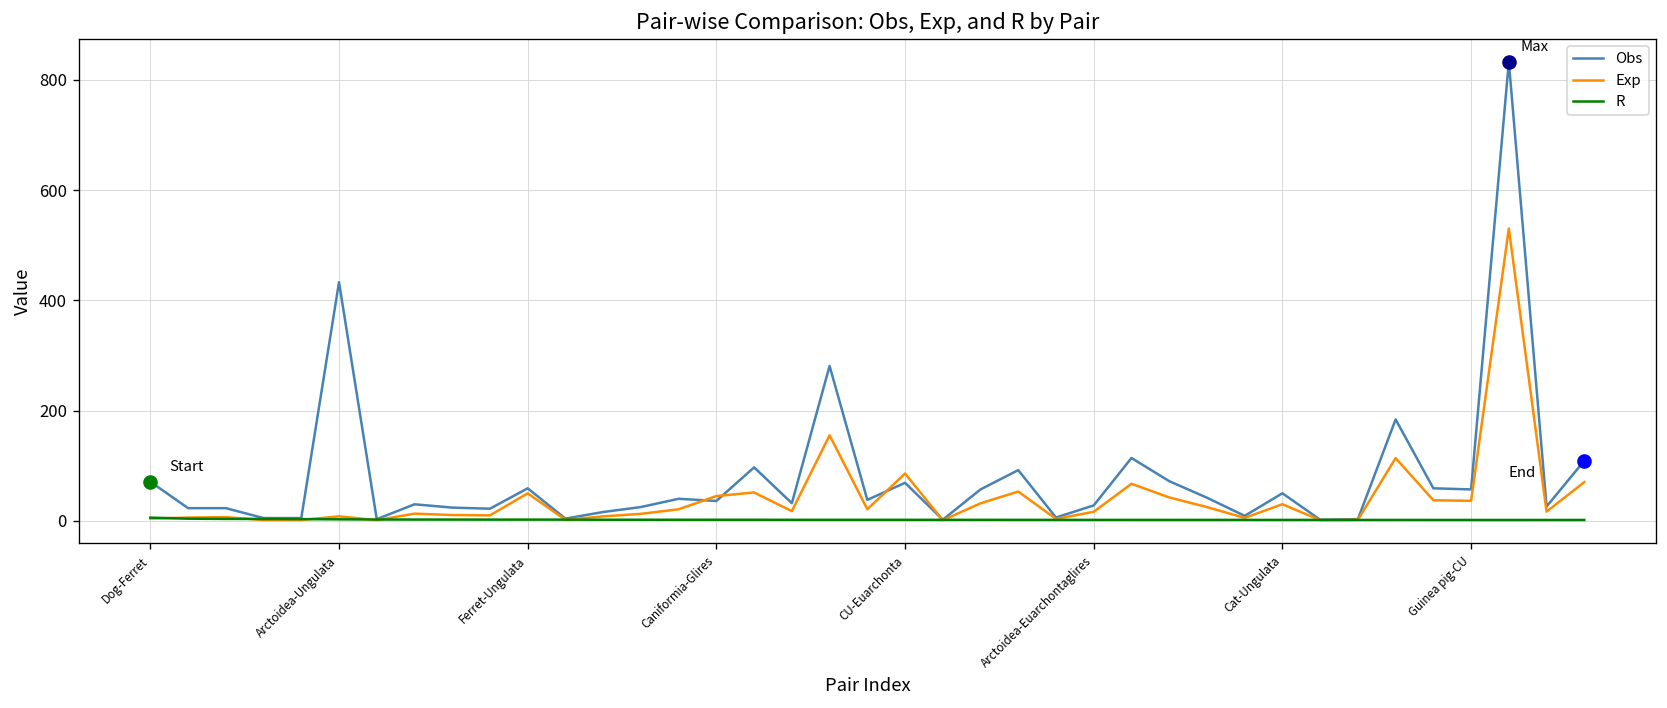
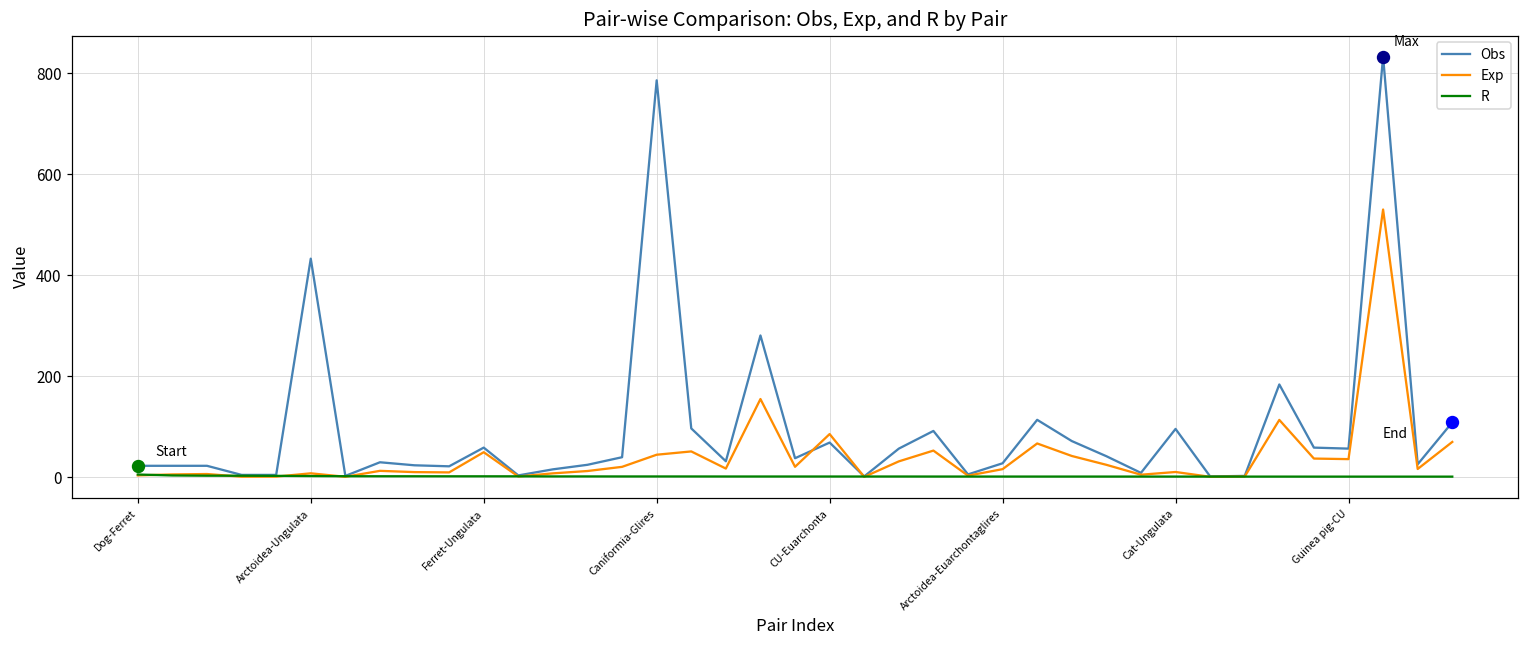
  {
    "Obs": {
-     "Dog-Ferret": 70,
+     "Dog-Ferret": 20,
      "Arctoidea-Ungulata": 430,
      "Ferret-Ungulata": 60,
-     "Caniformia-Glires": 40,
+     "Caniformia-Glires": 790,
      "CU-Euarchonta": 70,
      "Arctoidea-Euarchontaglires": 30,
-     "Cat-Ungulata": 50,
+     "Cat-Ungulata": 100,
      "Guinea pig-CU": 60
    },
    "Exp": {
      "Ferret-Ungulata": 50,
      "Caniformia-Glires": 40,
      "CU-Euarchonta": 90,
      "Arctoidea-Euarchontaglires": 20,
-     "Cat-Ungulata": 30,
+     "Cat-Ungulata": 10,
      "Guinea pig-CU": 40
    }
  }
